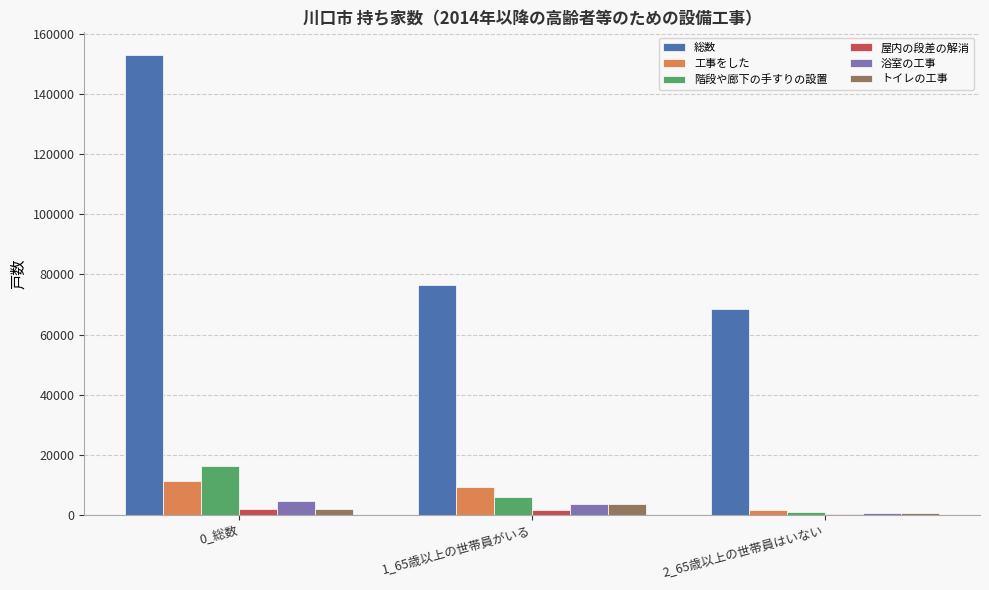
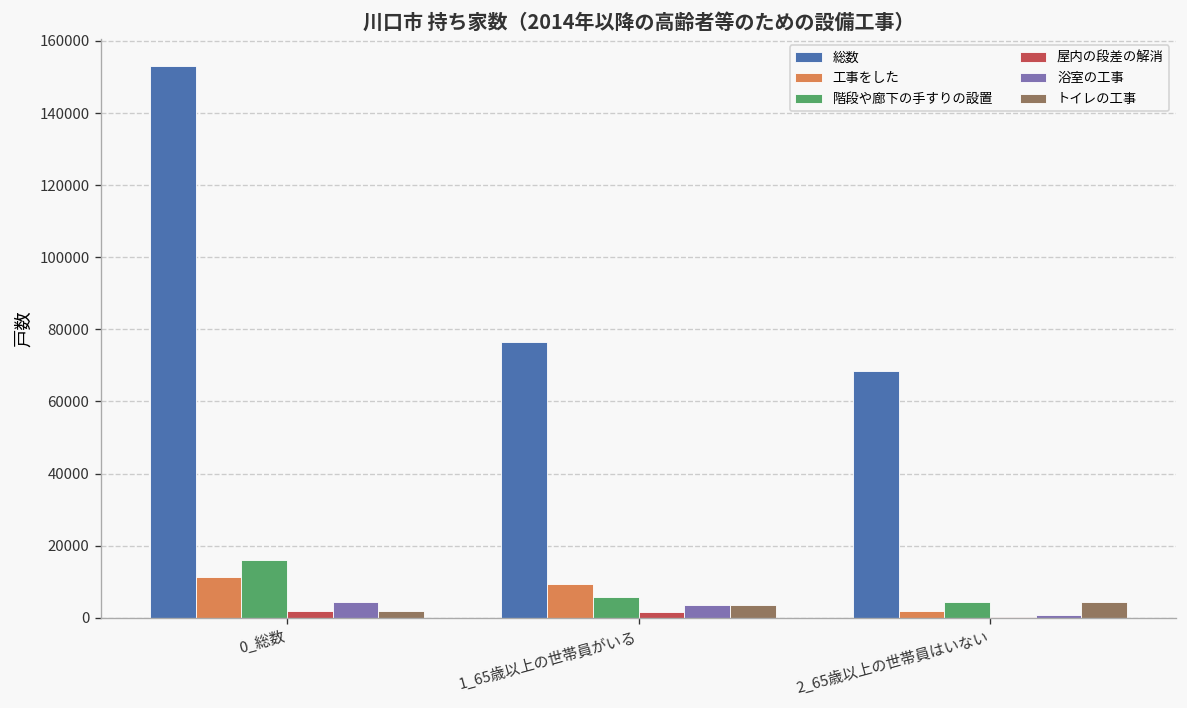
  {
    "階段や廊下の手すりの設置": {
      "0_総数": 16000,
      "1_65歳以上の世帯員がいる": 6000,
-     "2_65歳以上の世帯員はいない": 1000
+     "2_65歳以上の世帯員はいない": 4000
    },
    "トイレの工事": {
      "0_総数": 2000,
      "1_65歳以上の世帯員がいる": 4000,
-     "2_65歳以上の世帯員はいない": 1000
+     "2_65歳以上の世帯員はいない": 4000
    }
  }
